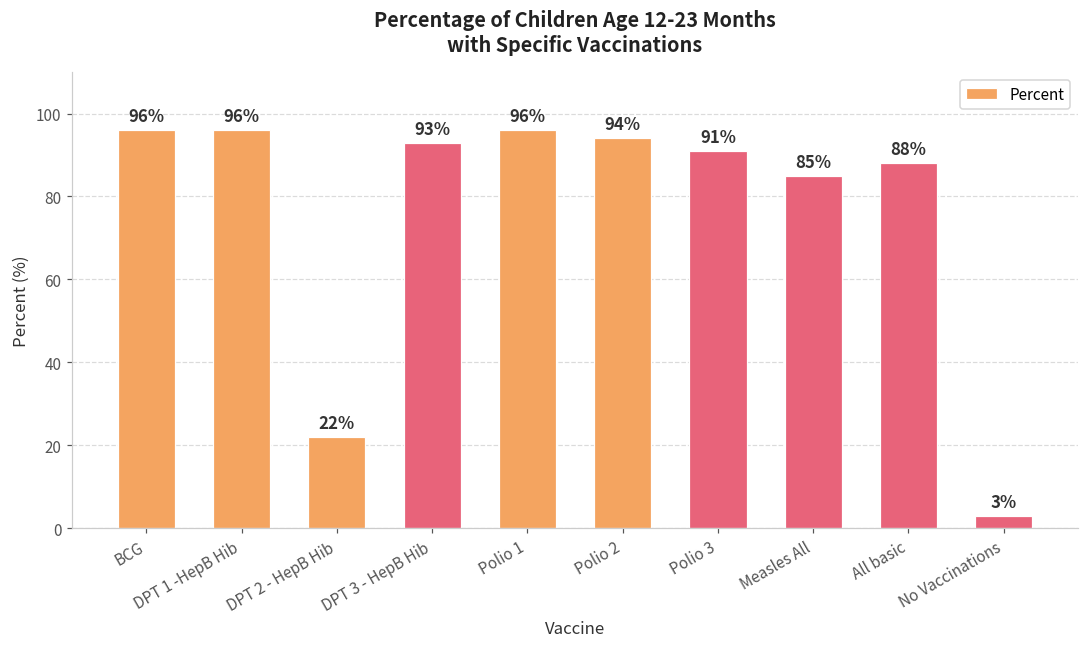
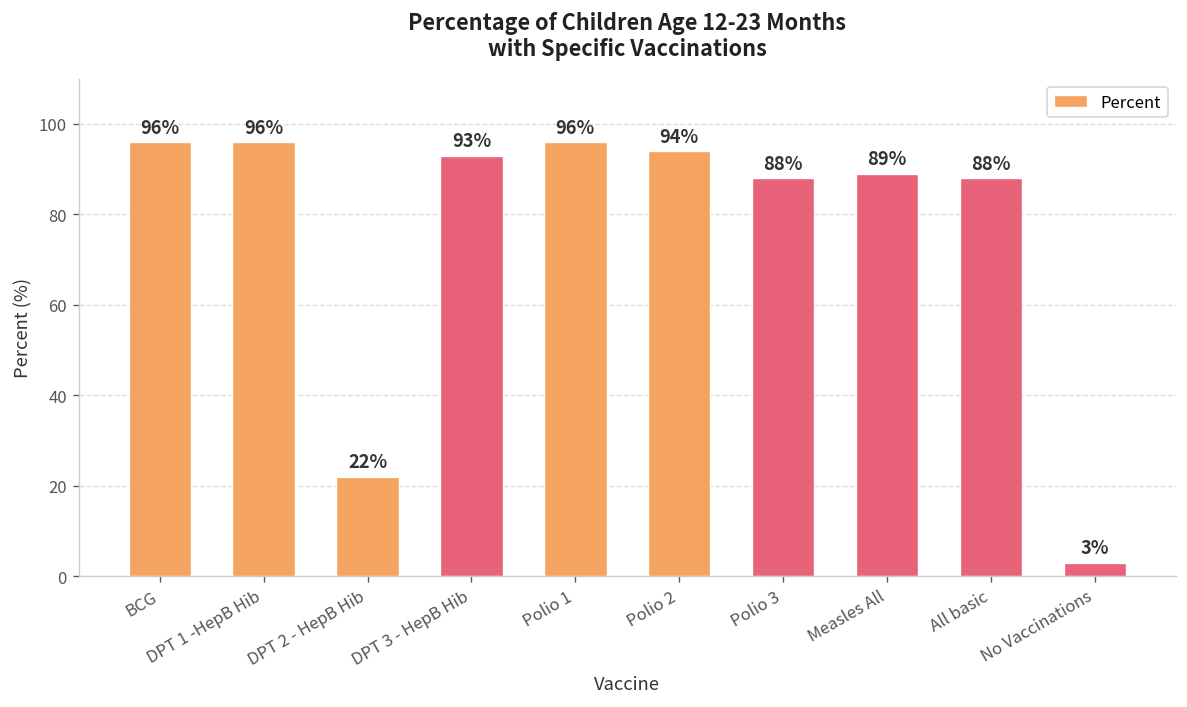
  {
    "BCG": "96%",
    "DPT 1 -HepB Hib": "96%",
    "DPT 2 - HepB Hib": "22%",
    "DPT 3 - HepB Hib": "93%",
    "Polio 1": "96%",
    "Polio 2": "94%",
-   "Polio 3": "91%",
-   "Measles All": "85%",
+   "Polio 3": "88%",
+   "Measles All": "89%",
    "All basic": "88%",
    "No Vaccinations": "3%"
  }
